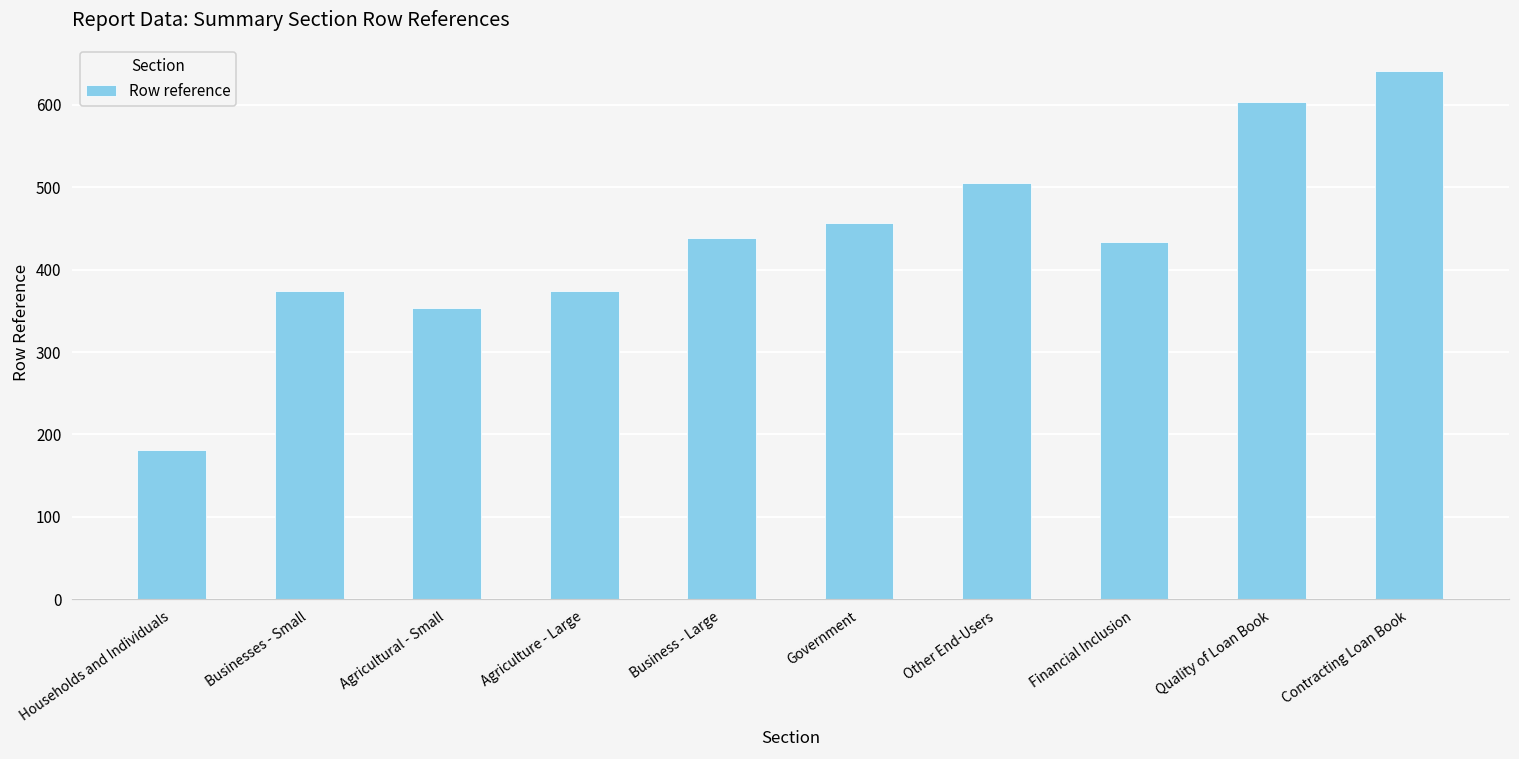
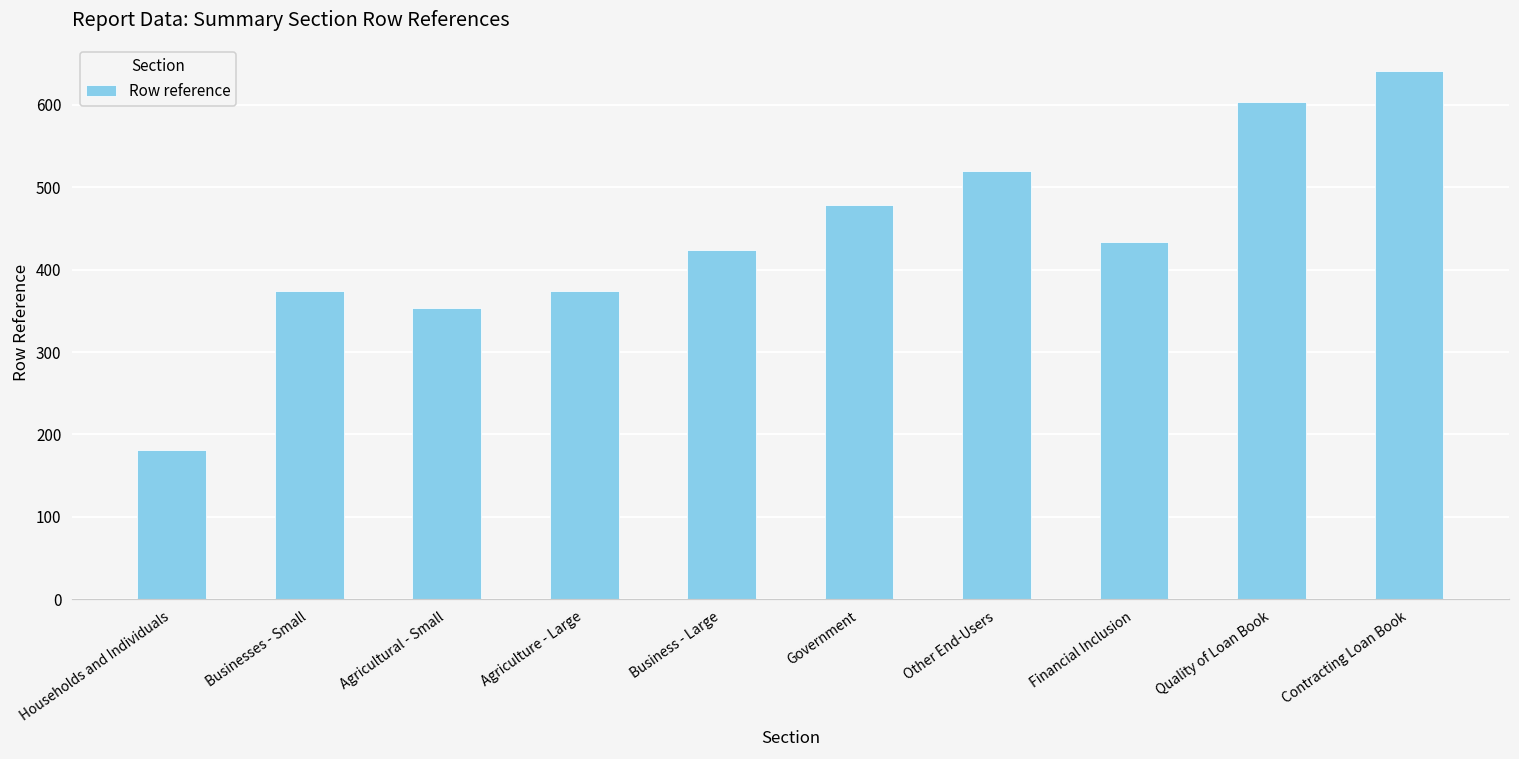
  {
    "Households and Individuals": 180,
    "Businesses - Small": 370,
    "Agricultural - Small": 350,
    "Agriculture - Large": 370,
-   "Business - Large": 440,
-   "Government": 460,
-   "Other End-Users": 510,
+   "Business - Large": 420,
+   "Government": 480,
+   "Other End-Users": 520,
    "Financial Inclusion": 430,
    "Quality of Loan Book": 600,
    "Contracting Loan Book": 640
  }
